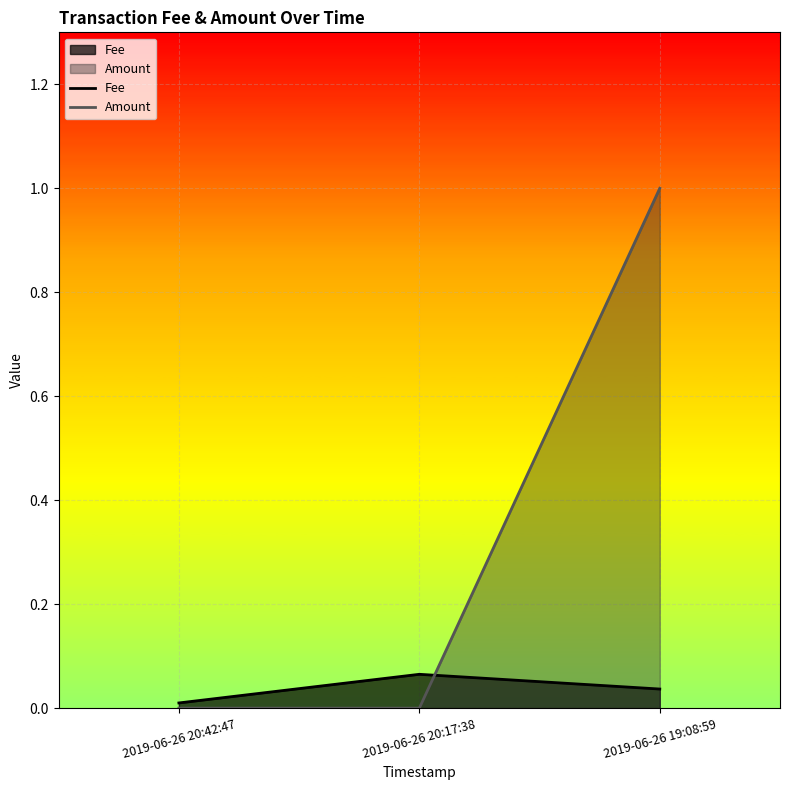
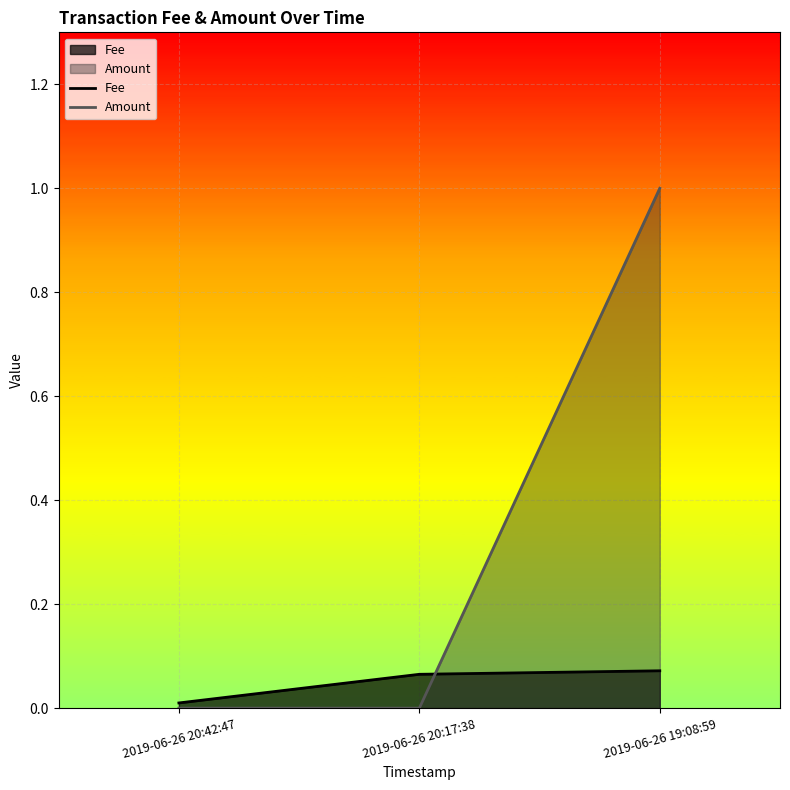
  {
    "Fee": {
      "2019-06-26 20:42:47": 0.01,
      "2019-06-26 20:17:38": 0.07,
-     "2019-06-26 19:08:59": 0.04
+     "2019-06-26 19:08:59": 0.07
    }
  }
